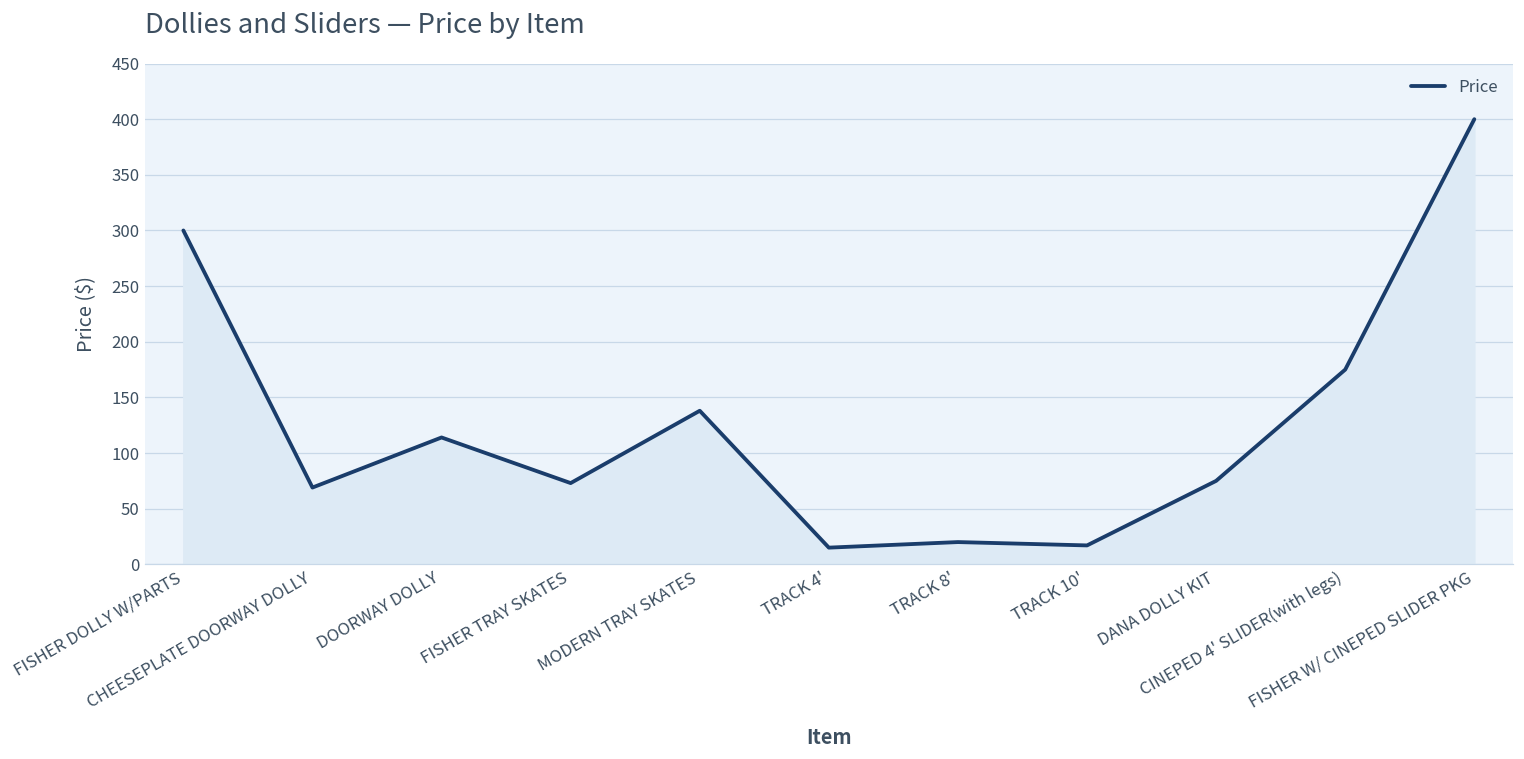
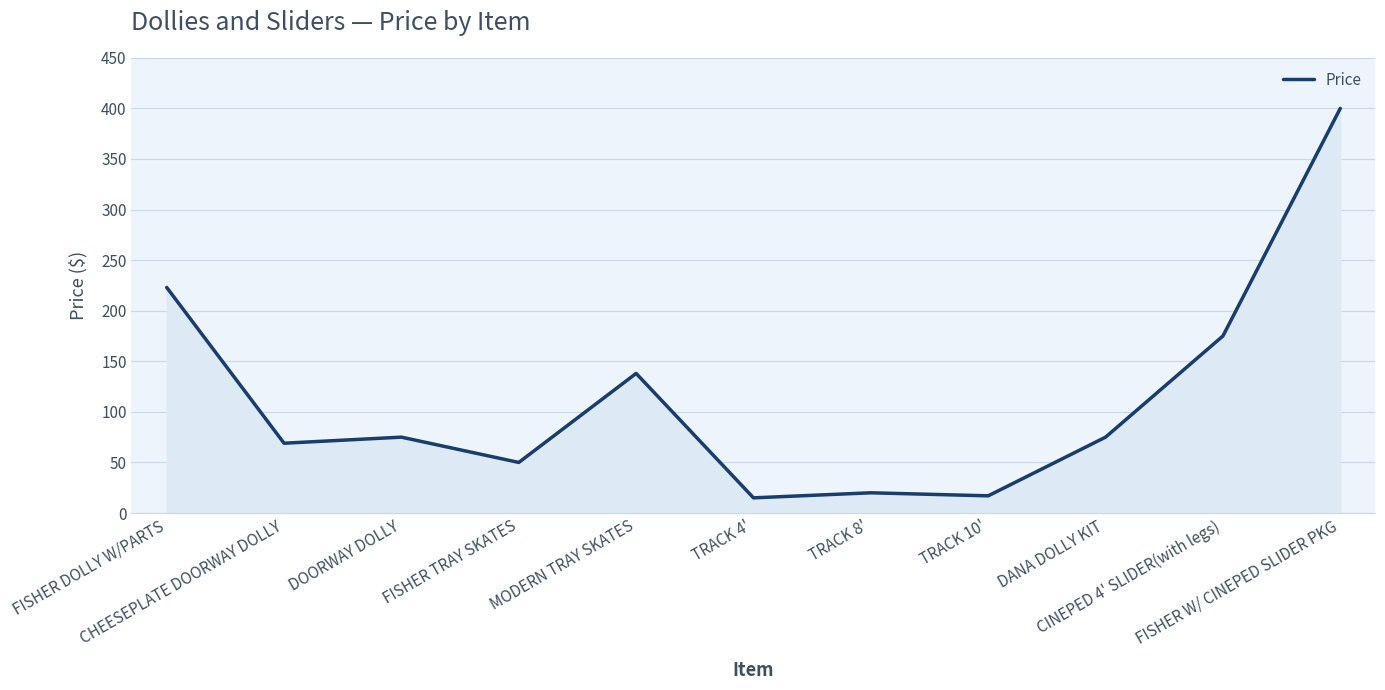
  {
-   "FISHER DOLLY W/PARTS": 300,
+   "FISHER DOLLY W/PARTS": 223,
    "CHEESEPLATE DOORWAY DOLLY": 69,
-   "DOORWAY DOLLY": 114,
-   "FISHER TRAY SKATES": 73,
+   "DOORWAY DOLLY": 75,
+   "FISHER TRAY SKATES": 50,
    "MODERN TRAY SKATES": 138,
    "TRACK 4'": 15,
    "TRACK 8'": 20,
    "TRACK 10'": 17,
    "DANA DOLLY KIT": 75,
    "CINEPED 4' SLIDER(with legs)": 175,
    "FISHER W/ CINEPED SLIDER PKG": 400
  }
